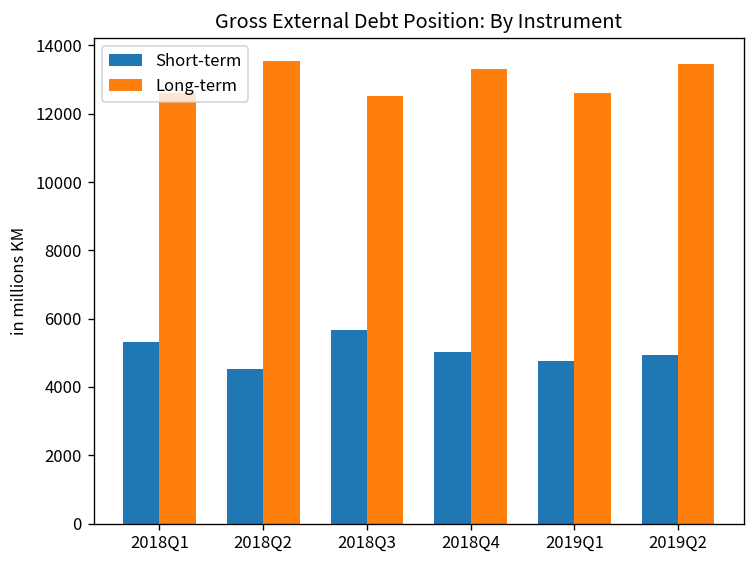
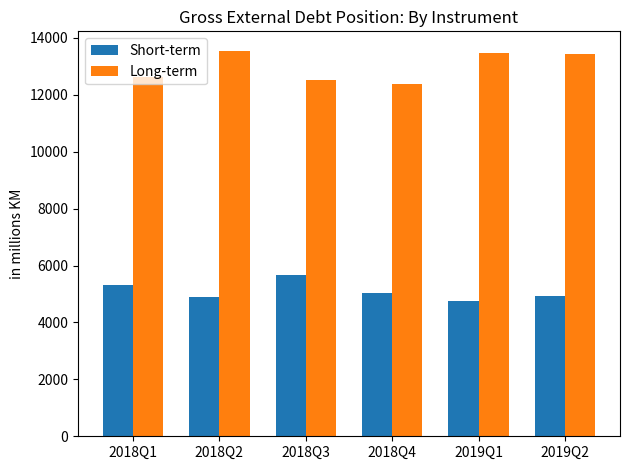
  {
    "Short-term": {
      "2018Q1": 5300,
-     "2018Q2": 4500,
+     "2018Q2": 4900,
      "2018Q3": 5700,
      "2018Q4": 5000,
      "2019Q1": 4800,
      "2019Q2": 4900
    },
    "Long-term": {
      "2018Q2": 13600,
      "2018Q3": 12500,
-     "2018Q4": 13300,
-     "2019Q1": 12600,
+     "2018Q4": 12400,
+     "2019Q1": 13500,
      "2019Q2": 13400
    }
  }
